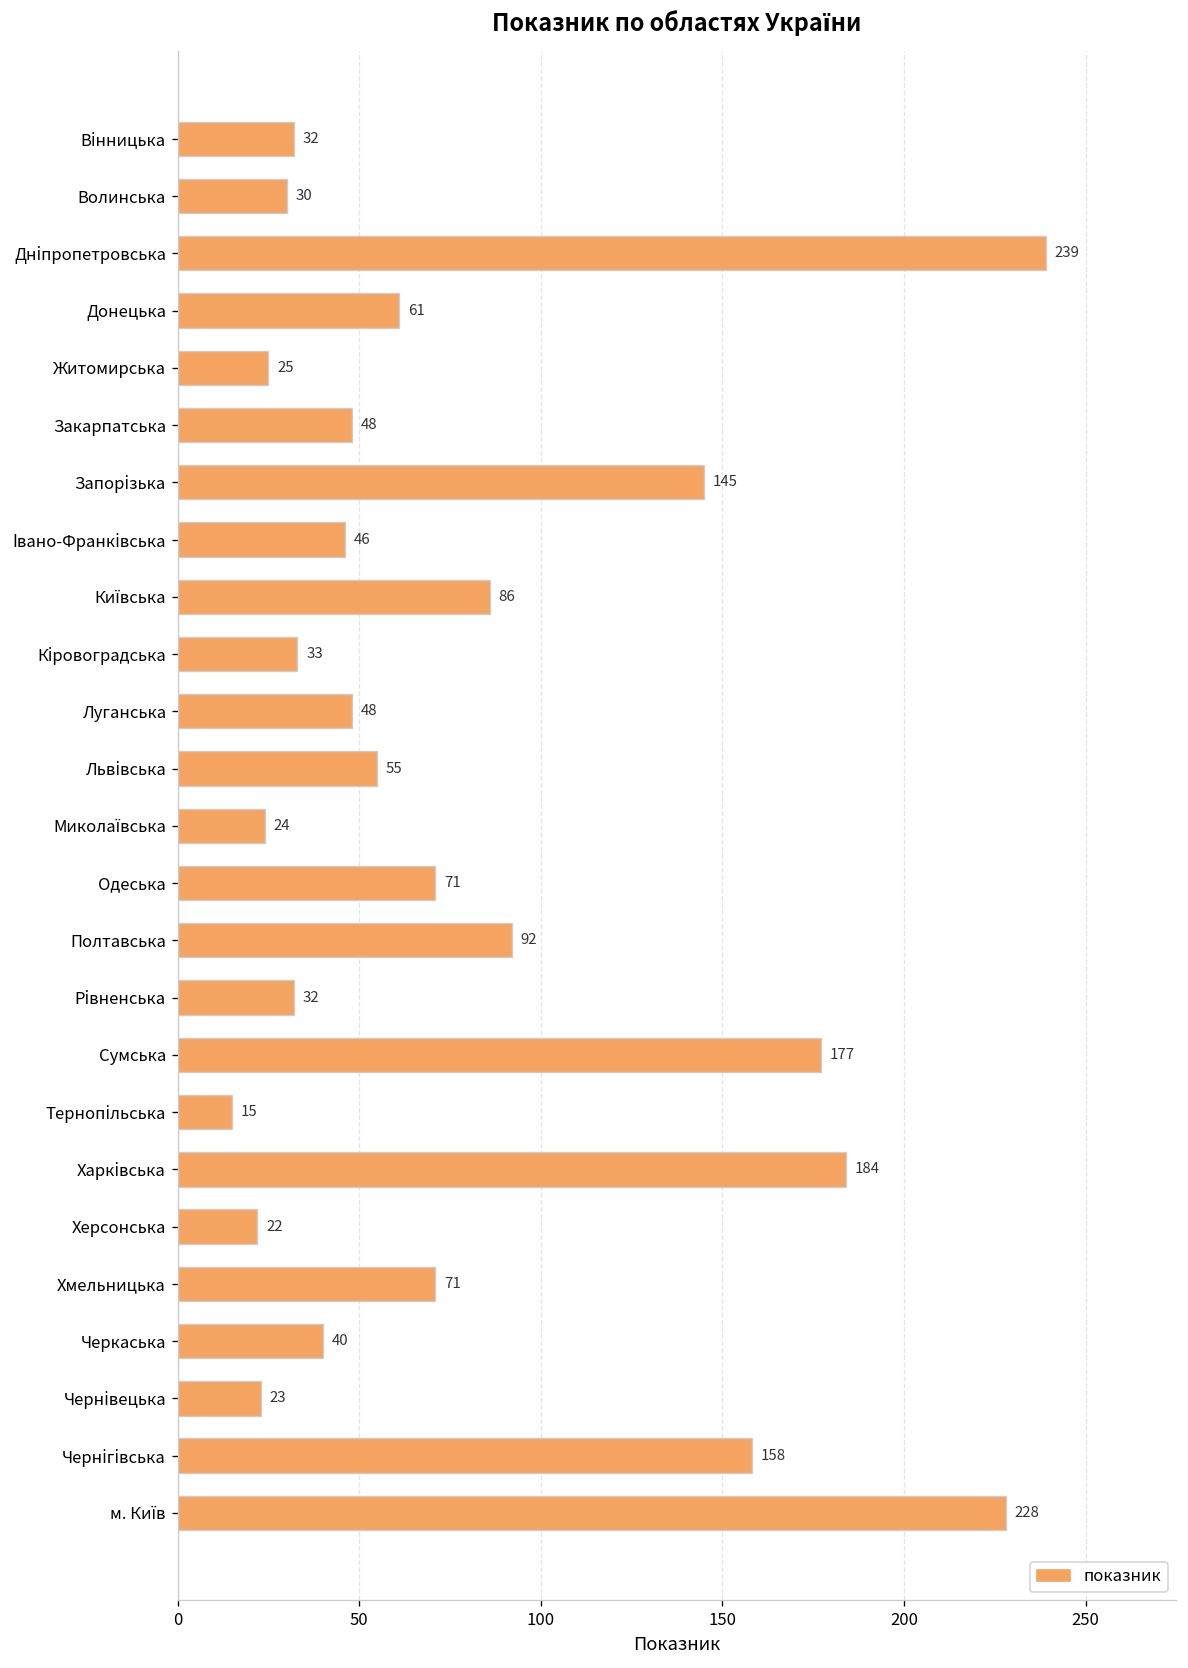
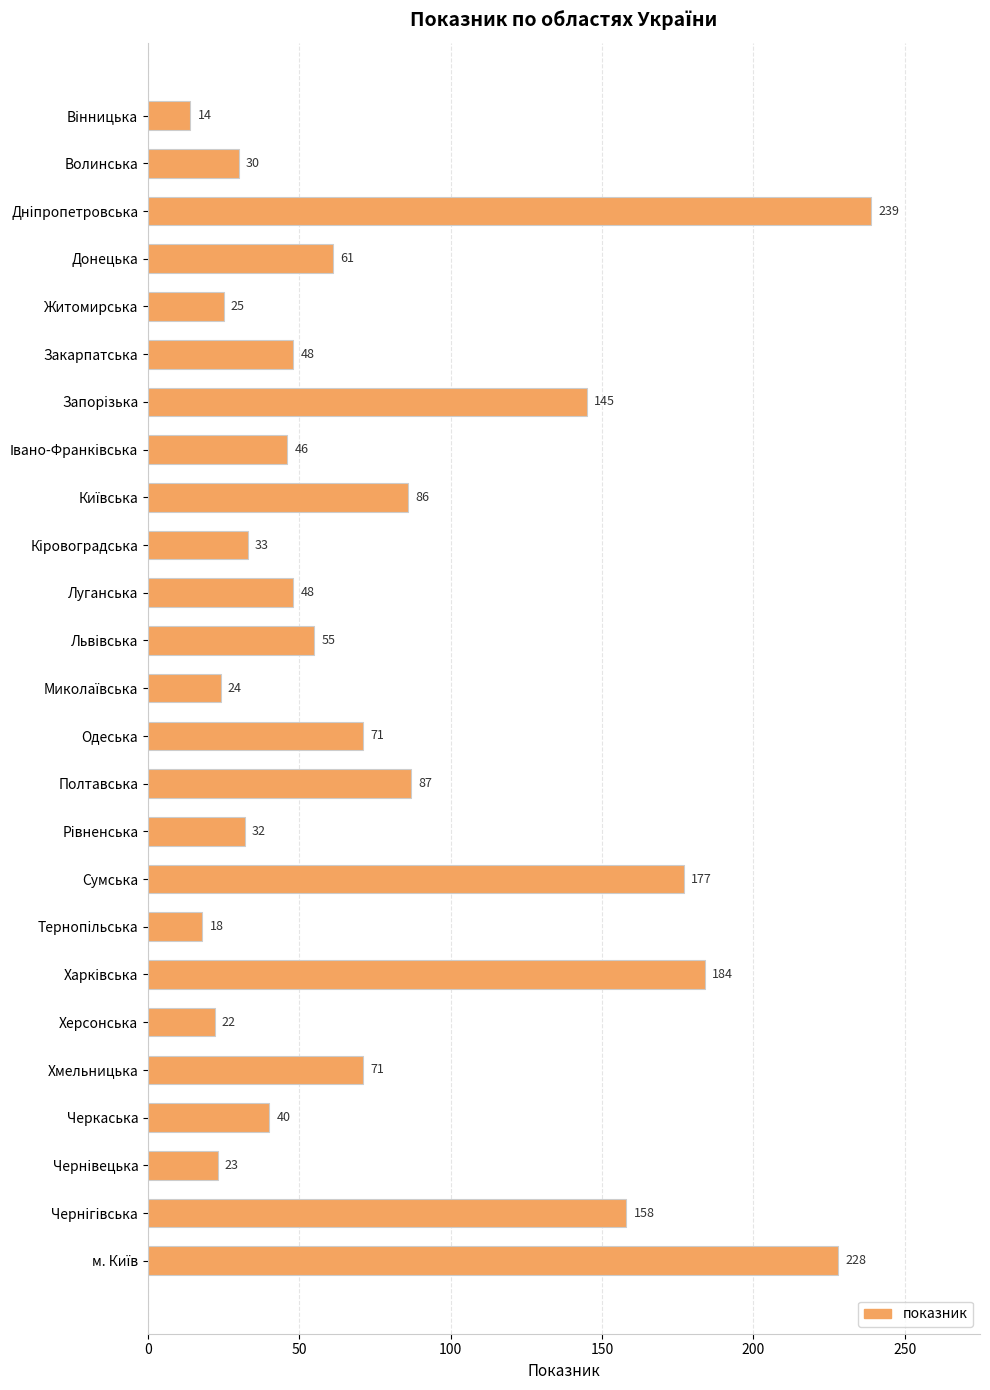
  {
-   "Вінницька": 32,
+   "Вінницька": 14,
    "Волинська": 30,
    "Дніпропетровська": 239,
    "Донецька": 61,
    "Житомирська": 25,
    "Закарпатська": 48,
    "Запорізька": 145,
    "Івано-Франківська": 46,
    "Київська": 86,
    "Кіровоградська": 33,
    "Луганська": 48,
    "Львівська": 55,
    "Миколаївська": 24,
    "Одеська": 71,
-   "Полтавська": 92,
+   "Полтавська": 87,
    "Рівненська": 32,
    "Сумська": 177,
-   "Тернопільська": 15,
+   "Тернопільська": 18,
    "Харківська": 184,
    "Херсонська": 22,
    "Хмельницька": 71,
    "Черкаська": 40,
    "Чернівецька": 23,
    "Чернігівська": 158,
    "м. Київ": 228
  }
